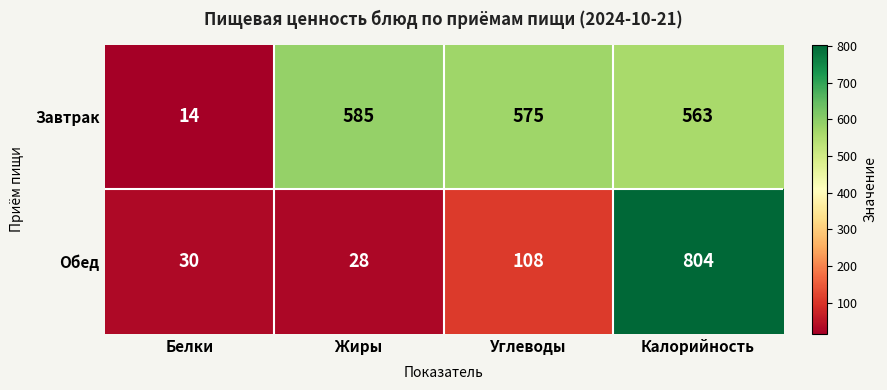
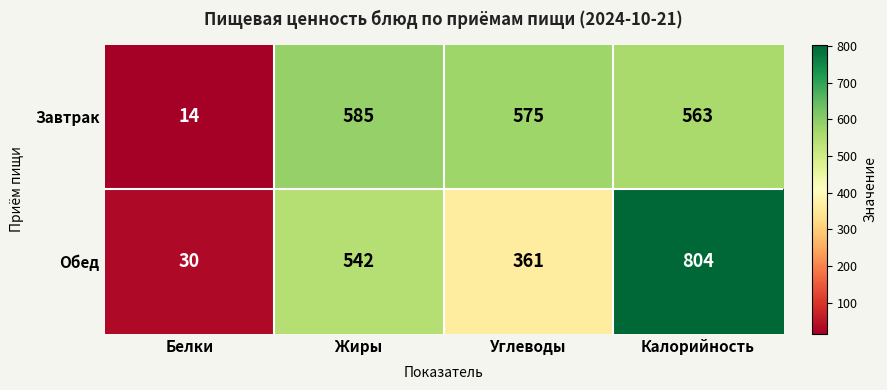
  {
    "Завтрак": {
      "Белки": 14,
      "Жиры": 585,
      "Углеводы": 575,
      "Калорийность": 563
    },
    "Обед": {
      "Белки": 30,
-     "Жиры": 28,
-     "Углеводы": 108,
+     "Жиры": 542,
+     "Углеводы": 361,
      "Калорийность": 804
    }
  }
